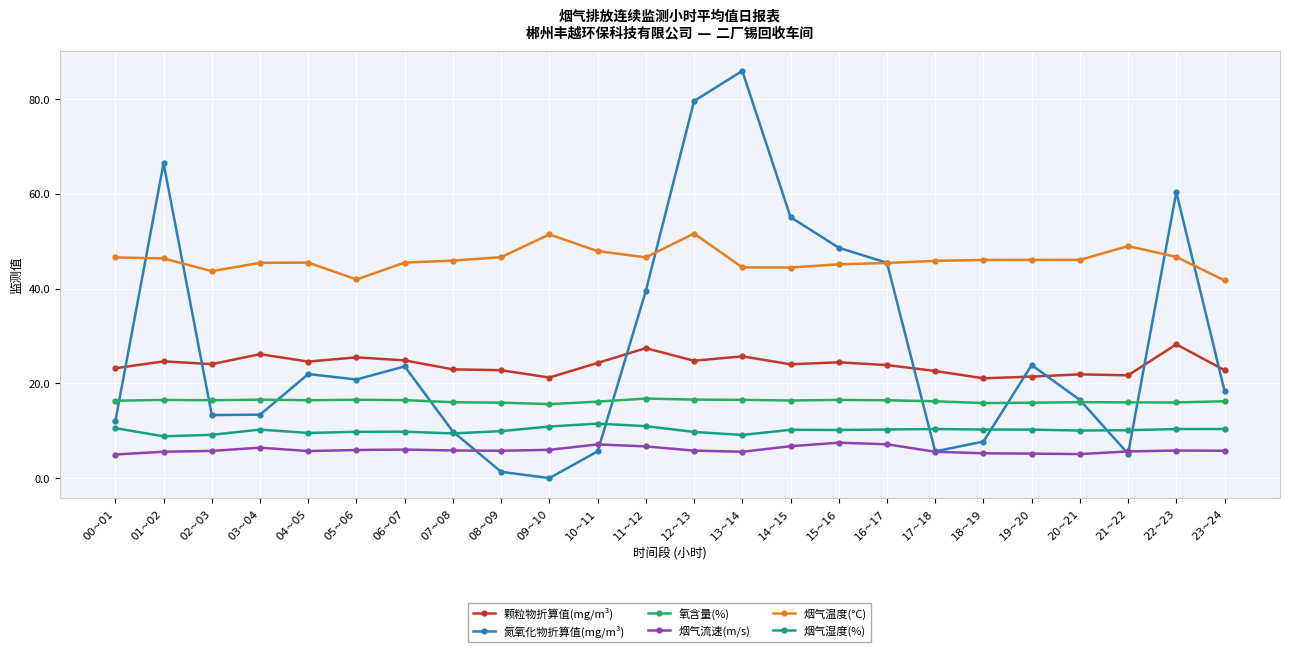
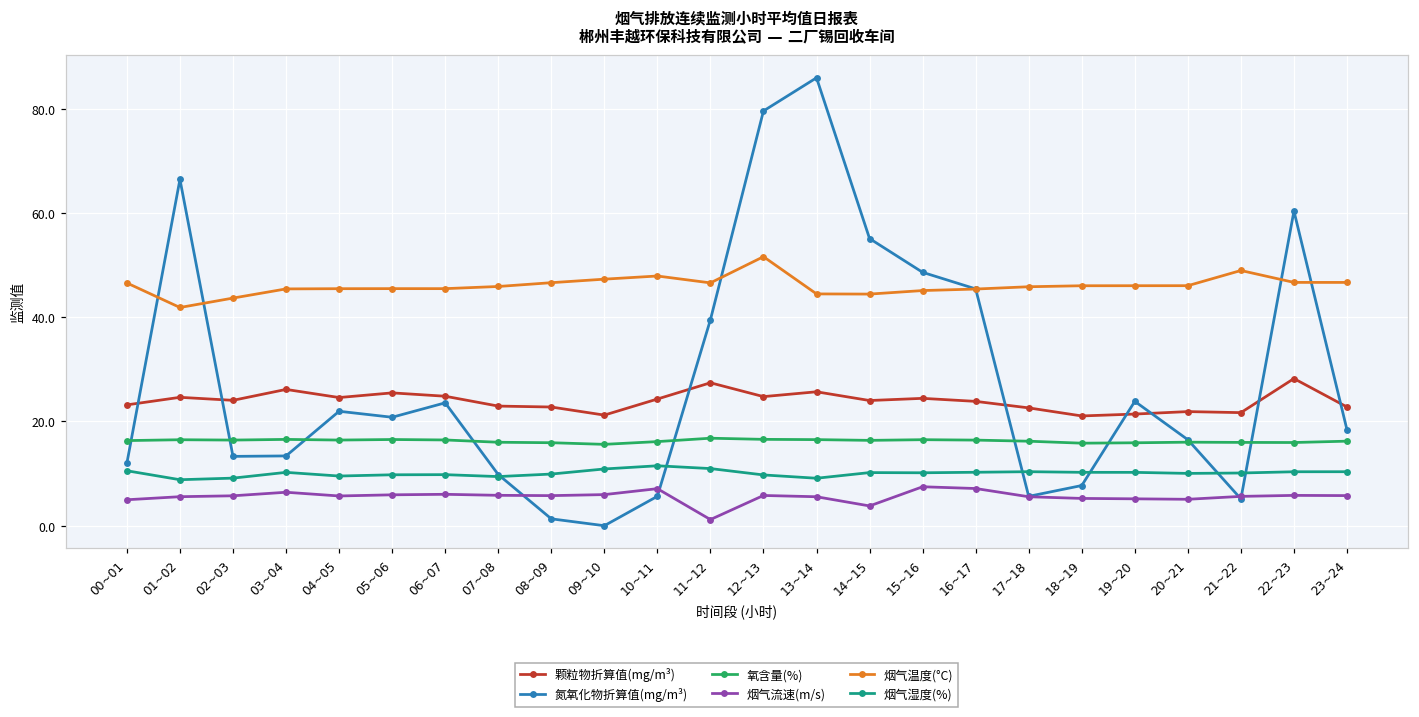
  {
    "颗粒物折算值(mg/m³)": {
      "00~01": 23,
      "01~02": 25,
      "02~03": 24,
      "03~04": 26,
      "04~05": 25,
      "05~06": 25,
      "06~07": 25,
      "07~08": 23,
      "08~09": 23,
      "09~10": 21,
      "10~11": 24,
      "11~12": 27,
      "12~13": 25,
      "13~14": 26,
      "14~15": 24,
      "15~16": 24,
      "16~17": 24,
      "17~18": 23,
      "18~19": 21,
      "19~20": 21,
      "20~21": 22,
      "21~22": 22,
      "22~23": 28,
      "23~24": 23
    },
    "氮氧化物折算值(mg/m³)": {
      "00~01": 12,
      "01~02": 66,
      "02~03": 13,
      "03~04": 13,
      "04~05": 22,
      "05~06": 21,
      "06~07": 24,
      "08~09": 1,
      "09~10": 0,
      "10~11": 6,
      "11~12": 40,
      "12~13": 80,
      "13~14": 86,
      "14~15": 55,
      "15~16": 49,
      "18~19": 8,
      "19~20": 24,
      "22~23": 60,
      "23~24": 18
    },
    "烟气流速(m/s)": {
      "00~01": 5,
      "01~02": 6,
      "02~03": 6,
      "03~04": 6,
      "04~05": 6,
      "05~06": 6,
      "06~07": 6,
      "07~08": 6,
      "08~09": 6,
      "09~10": 6,
      "10~11": 7,
-     "11~12": 7,
+     "11~12": 1,
      "12~13": 6,
      "13~14": 6,
-     "14~15": 7,
+     "14~15": 4,
      "15~16": 7,
      "16~17": 7,
      "18~19": 5,
      "19~20": 5,
      "20~21": 5,
      "22~23": 6,
      "23~24": 6
    },
    "烟气温度(°C)": {
      "00~01": 47,
-     "01~02": 46,
+     "01~02": 42,
      "02~03": 44,
      "03~04": 45,
      "04~05": 45,
-     "05~06": 42,
+     "05~06": 45,
      "06~07": 45,
      "07~08": 46,
      "08~09": 47,
-     "09~10": 51,
+     "09~10": 47,
      "10~11": 48,
      "11~12": 47,
      "12~13": 52,
      "13~14": 44,
      "14~15": 44,
      "15~16": 45,
      "17~18": 46,
      "18~19": 46,
      "19~20": 46,
      "20~21": 46,
      "21~22": 49,
      "22~23": 47,
-     "23~24": 42
+     "23~24": 47
    }
  }
